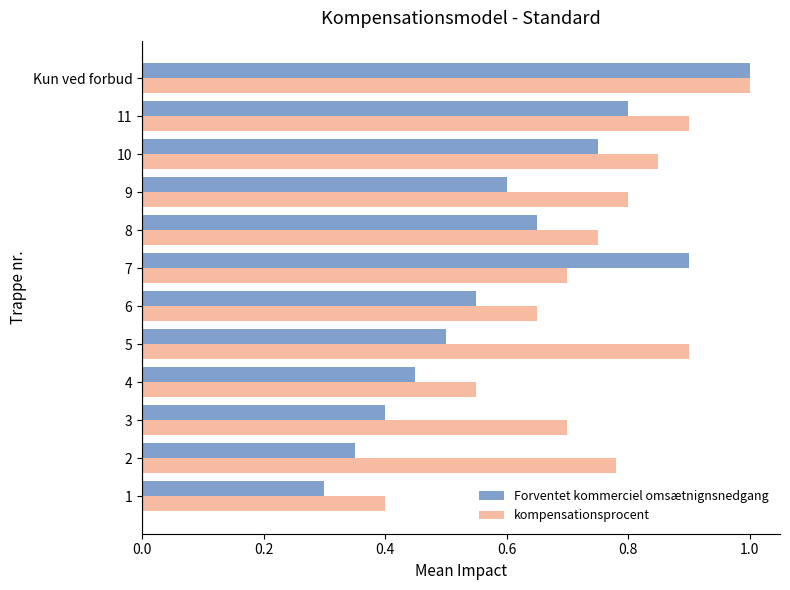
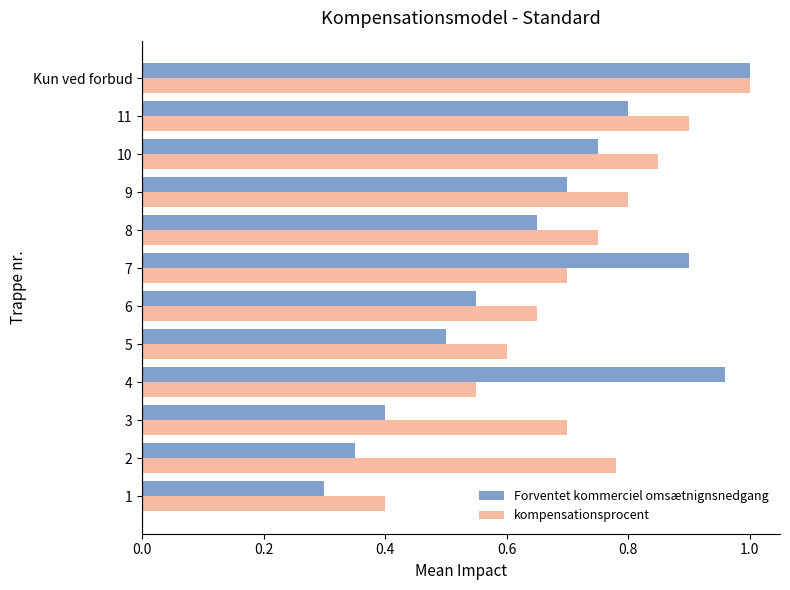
  {
    "Forventet kommerciel omsætnignsnedgang": {
      "Kun ved forbud": 1.00,
      "11": 0.80,
      "10": 0.75,
-     "9": 0.6,
+     "9": 0.7,
      "8": 0.65,
      "7": 0.90,
      "6": 0.55,
      "5": 0.50,
-     "4": 0.45,
+     "4": 0.96,
      "3": 0.40,
      "2": 0.35,
      "1": 0.30
    },
    "kompensationsprocent": {
      "Kun ved forbud": 1.0,
      "11": 0.9,
      "10": 0.85,
      "9": 0.8,
      "8": 0.75,
      "7": 0.7,
      "6": 0.65,
-     "5": 0.9,
+     "5": 0.6,
      "4": 0.55,
      "3": 0.7,
      "2": 0.78,
      "1": 0.4
    }
  }
